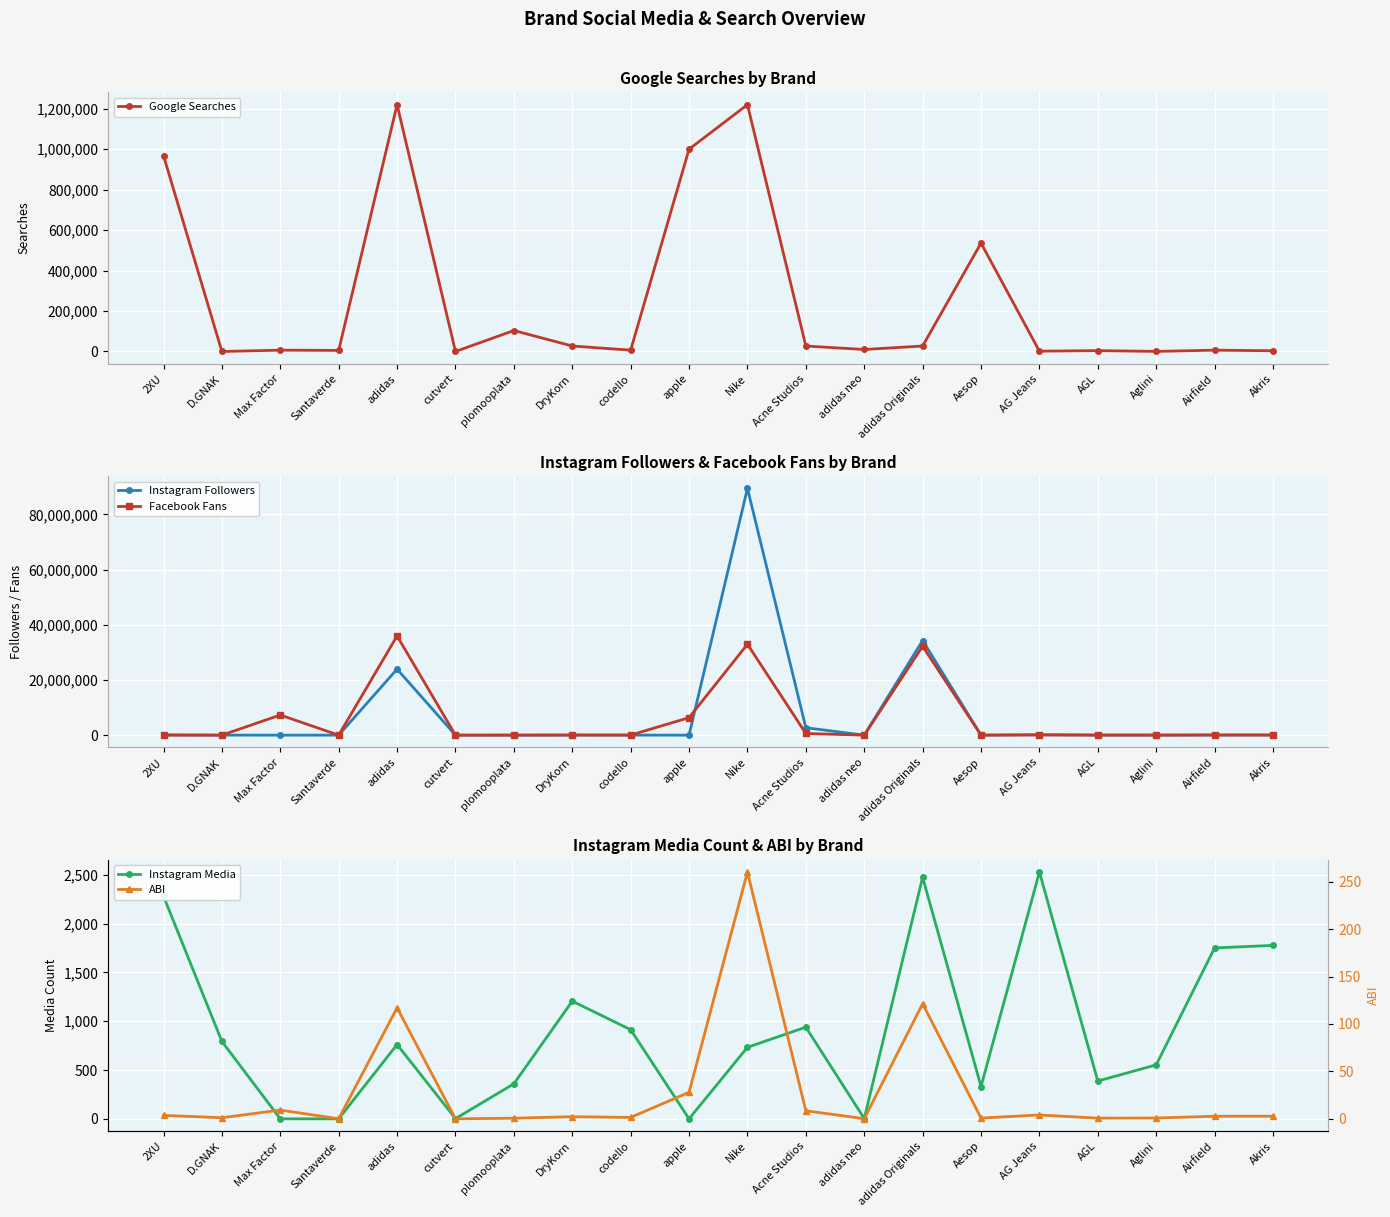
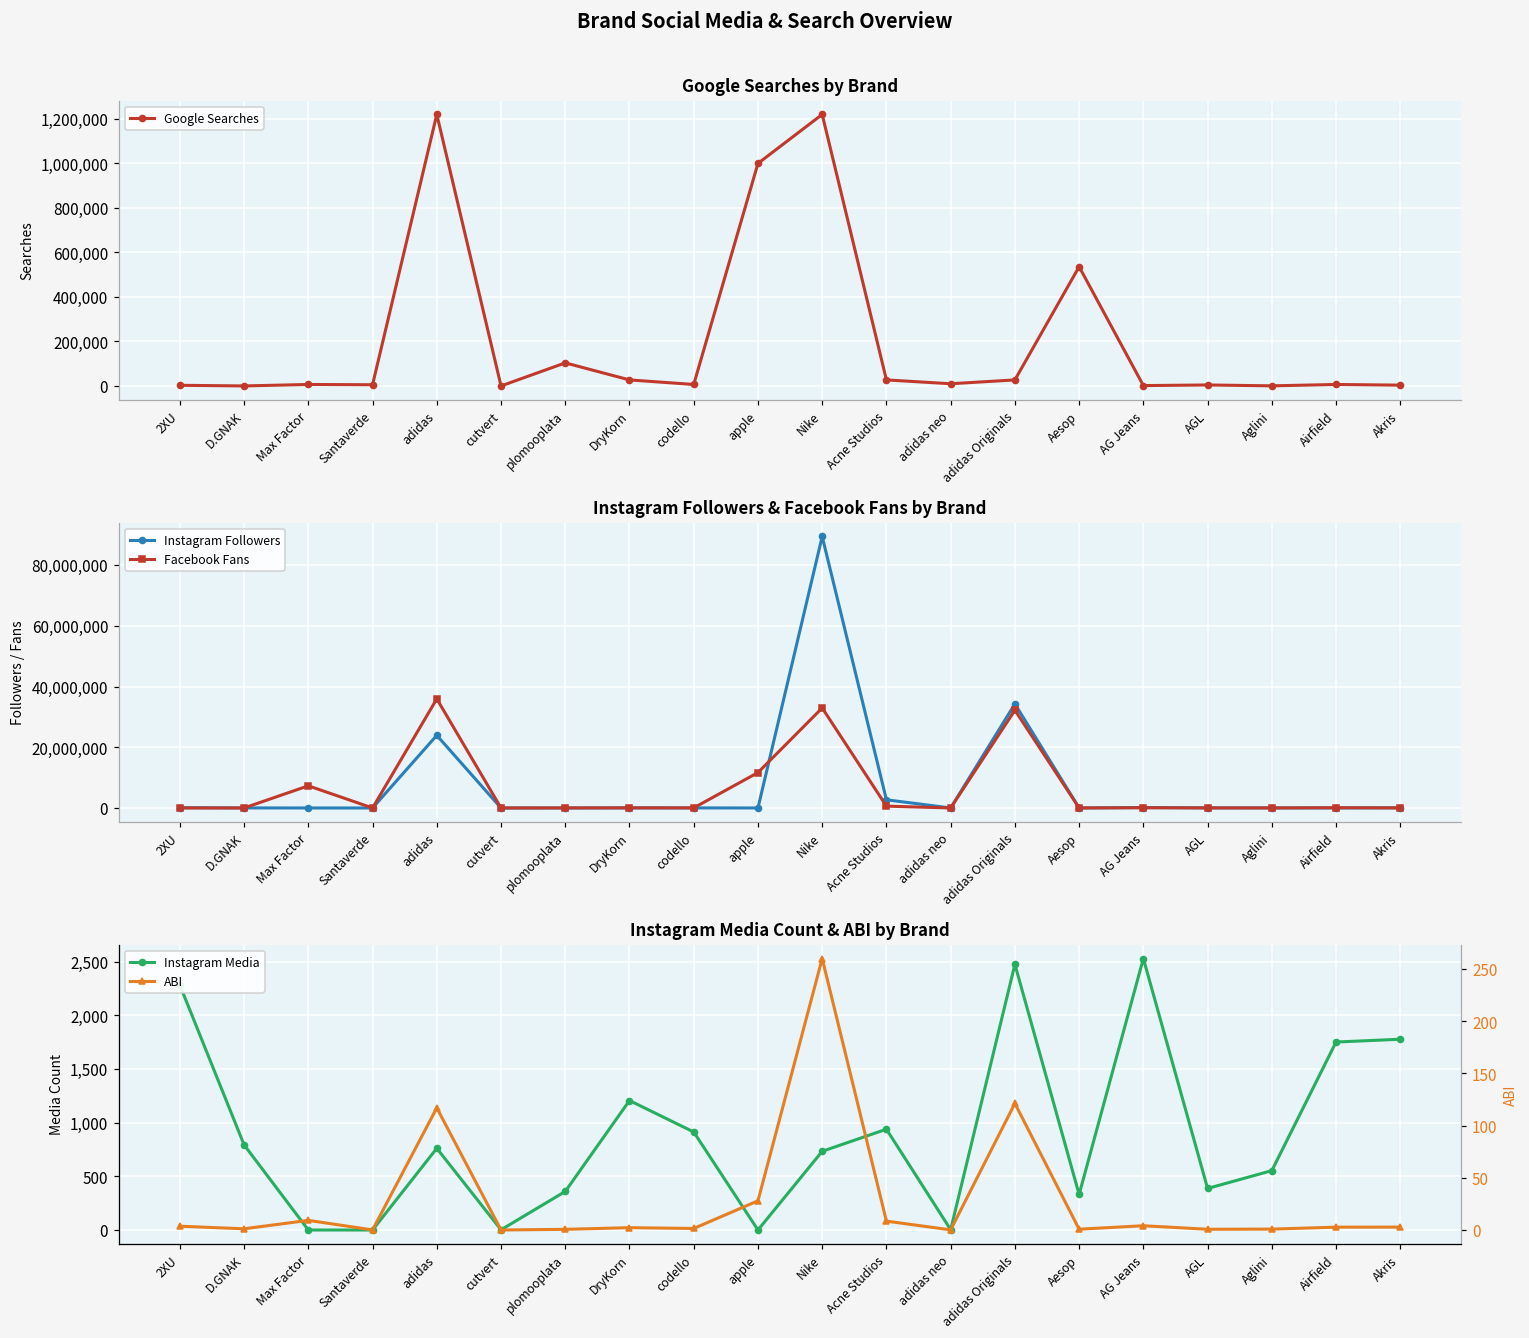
  {
    "Google Searches by Brand": {
-     "2XU": "970,000",
+     "2XU": "0",
      "D.GNAK": "0",
      "Max Factor": "10,000",
      "Santaverde": "10,000",
      "adidas": "1,220,000",
      "cutvert": "0",
      "plomooplata": "100,000",
      "DryKorn": "30,000",
      "codello": "10,000",
      "apple": "1,000,000",
      "Nike": "1,220,000",
      "Acne Studios": "30,000",
      "adidas neo": "10,000",
      "adidas Originals": "30,000",
      "Aesop": "540,000",
      "AG Jeans": "0",
      "AGL": "0",
      "Aglini": "0",
      "Airfield": "10,000",
      "Akris": "0"
    },
    "Instagram Followers & Facebook Fans by Brand": {
      "Instagram Followers": {
        "Max Factor": "0",
        "adidas": "24,000,000",
        "apple": "0",
        "Nike": "89,000,000",
        "Acne Studios": "3,000,000",
        "adidas Originals": "34,000,000"
      },
      "Facebook Fans": {
        "Max Factor": "7,000,000",
        "adidas": "36,000,000",
-       "apple": "6,000,000",
+       "apple": "12,000,000",
        "Nike": "33,000,000",
        "Acne Studios": "1,000,000",
        "adidas Originals": "32,000,000"
      }
    }
  }
